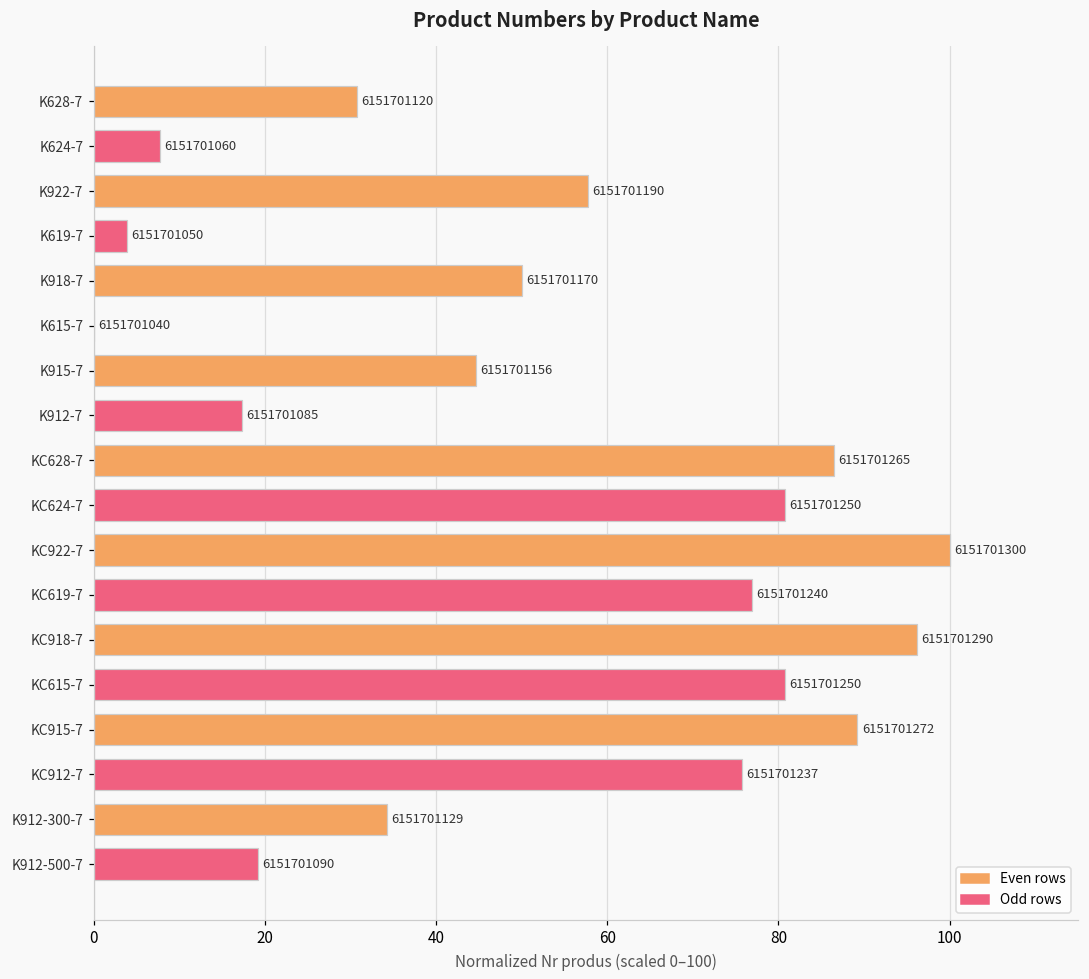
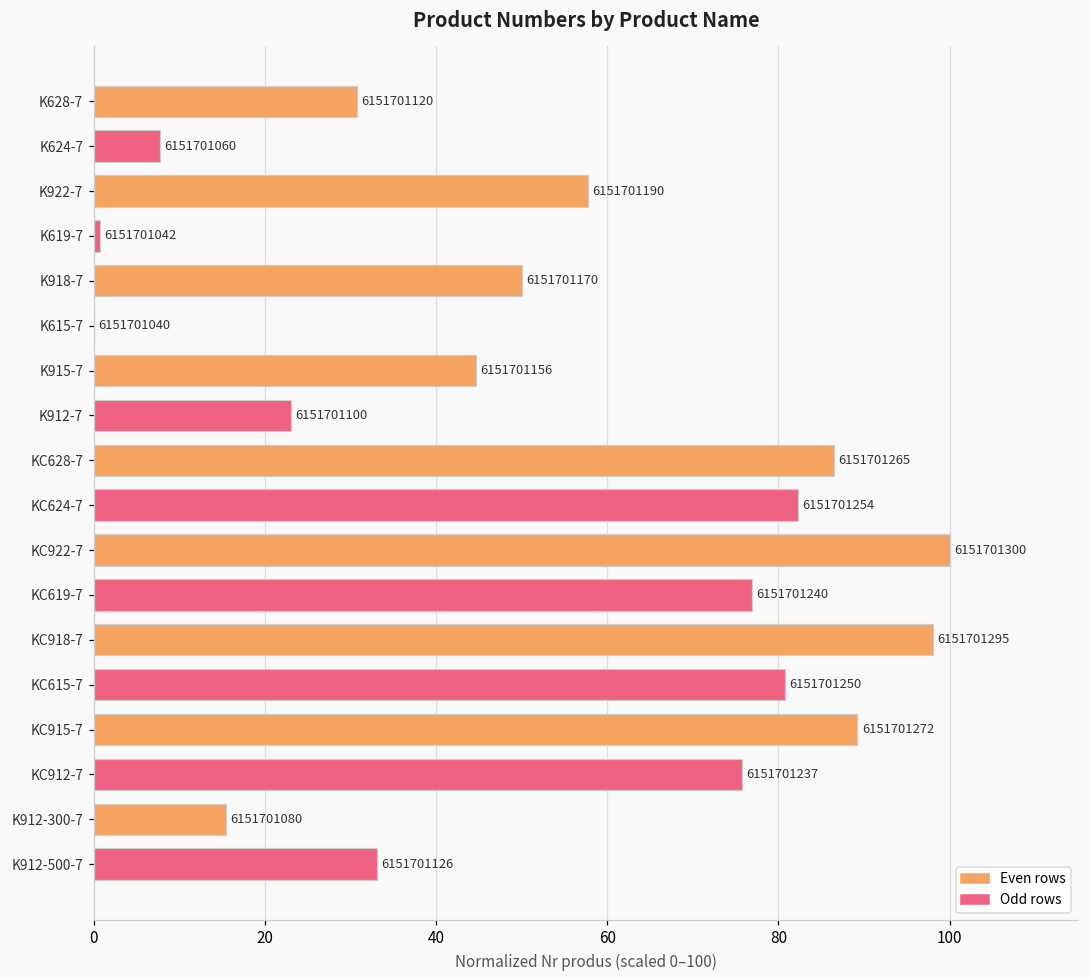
  {
-   "K619-7": 6151701050,
-   "K912-7": 6151701085,
-   "KC624-7": 6151701250,
-   "KC918-7": 6151701290,
-   "K912-300-7": 6151701129,
-   "K912-500-7": 6151701090
+   "K619-7": 6151701042,
+   "K912-7": 6151701100,
+   "KC624-7": 6151701254,
+   "KC918-7": 6151701295,
+   "K912-300-7": 6151701080,
+   "K912-500-7": 6151701126
  }
